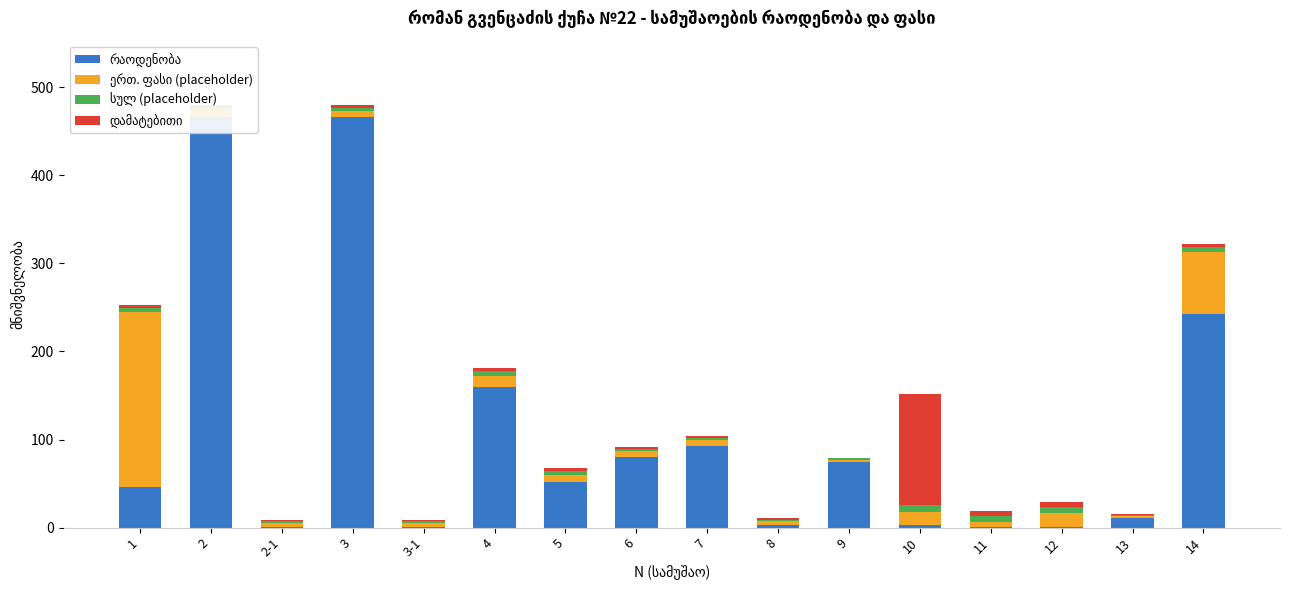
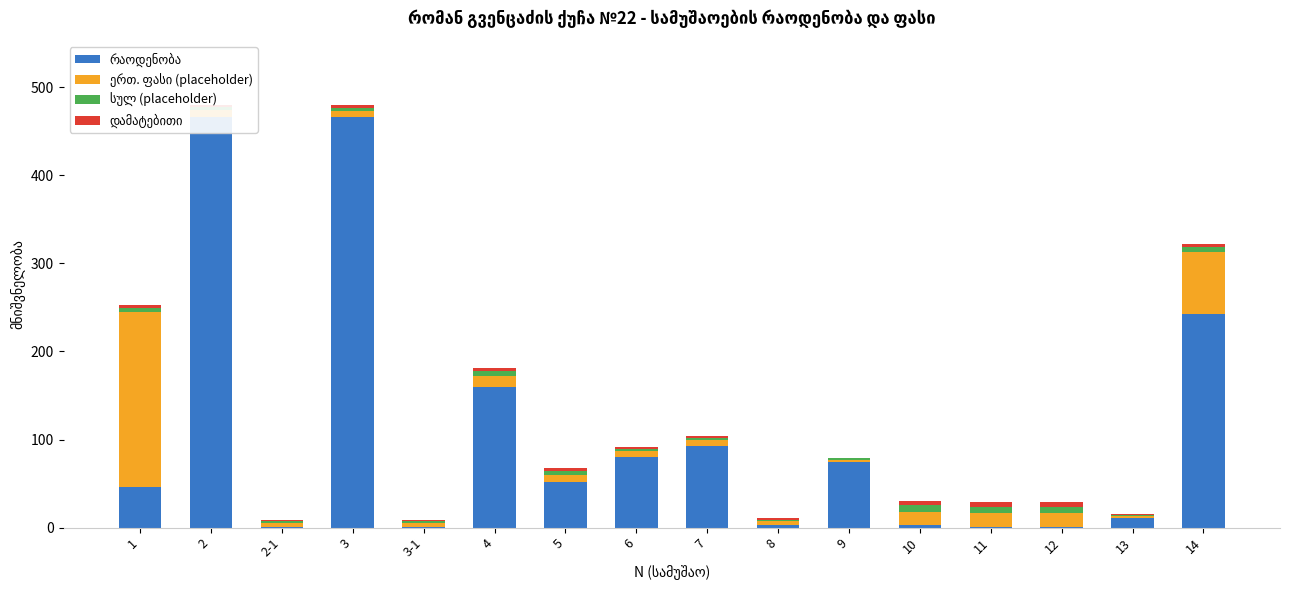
  {
    "რაოდენობა": {
      "1": 50,
      "3": 470,
      "4": 160,
      "5": 50,
      "6": 80,
      "7": 90,
      "8": 0,
      "9": 70,
      "10": 0,
      "13": 10,
      "14": 240
    },
    "ერთ. ფასი (placeholder)": {
      "1": 200,
      "2-1": 10,
      "3": 10,
      "3-1": 10,
      "4": 10,
      "5": 10,
      "6": 10,
      "7": 10,
      "8": 0,
      "9": 0,
      "10": 20,
-     "11": 10,
+     "11": 20,
      "12": 20,
      "14": 70
    },
    "სულ (placeholder)": {
      "1": 10,
      "3": 0,
      "4": 10,
      "5": 0,
      "6": 0,
      "7": 0,
      "10": 10,
      "11": 10,
      "12": 10,
      "14": 10
    },
    "დამატებითი": {
      "1": 0,
      "4": 0,
      "5": 0,
-     "10": 130,
+     "10": 10,
      "11": 10,
      "12": 10,
      "14": 0
    }
  }
